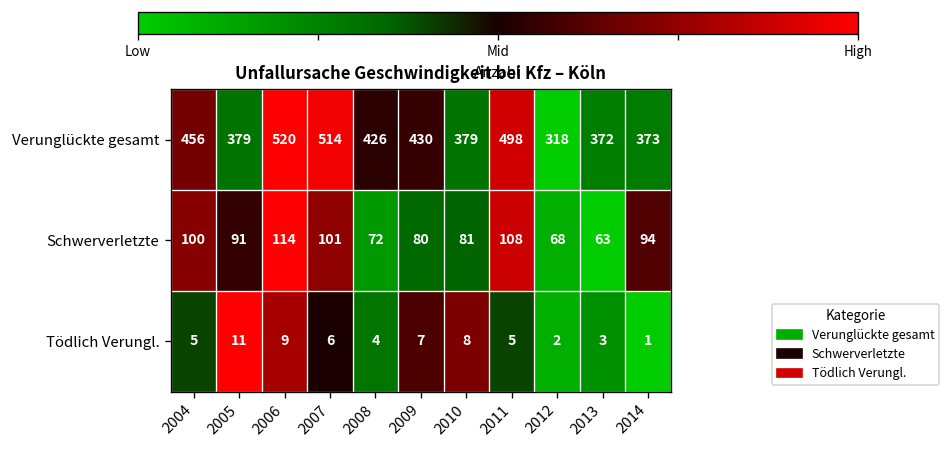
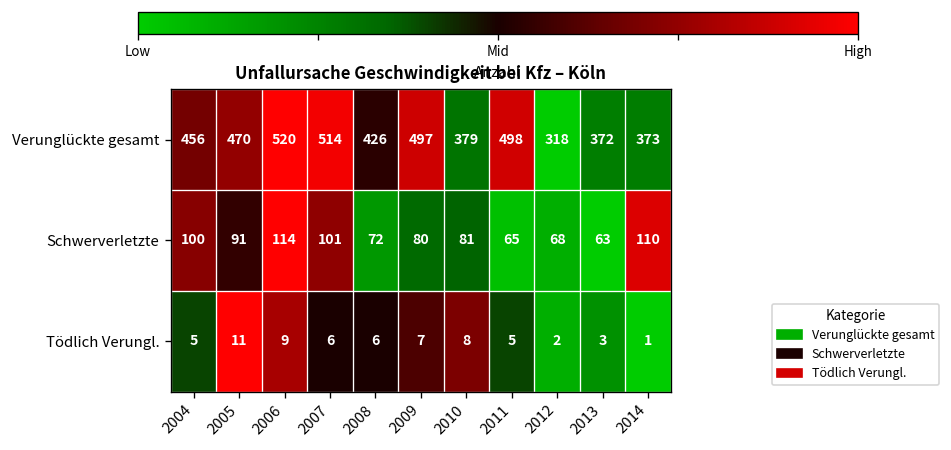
  {
    "Verunglückte gesamt": {
      "2004": 456,
-     "2005": 379,
+     "2005": 470,
      "2006": 520,
      "2007": 514,
      "2008": 426,
-     "2009": 430,
+     "2009": 497,
      "2010": 379,
      "2011": 498,
      "2012": 318,
      "2013": 372,
      "2014": 373
    },
    "Schwerverletzte": {
      "2004": 100,
      "2005": 91,
      "2006": 114,
      "2007": 101,
      "2008": 72,
      "2009": 80,
      "2010": 81,
-     "2011": 108,
+     "2011": 65,
      "2012": 68,
      "2013": 63,
-     "2014": 94
+     "2014": 110
    },
    "Tödlich Verungl.": {
      "2004": 5,
      "2005": 11,
      "2006": 9,
      "2007": 6,
-     "2008": 4,
+     "2008": 6,
      "2009": 7,
      "2010": 8,
      "2011": 5,
      "2012": 2,
      "2013": 3,
      "2014": 1
    }
  }
